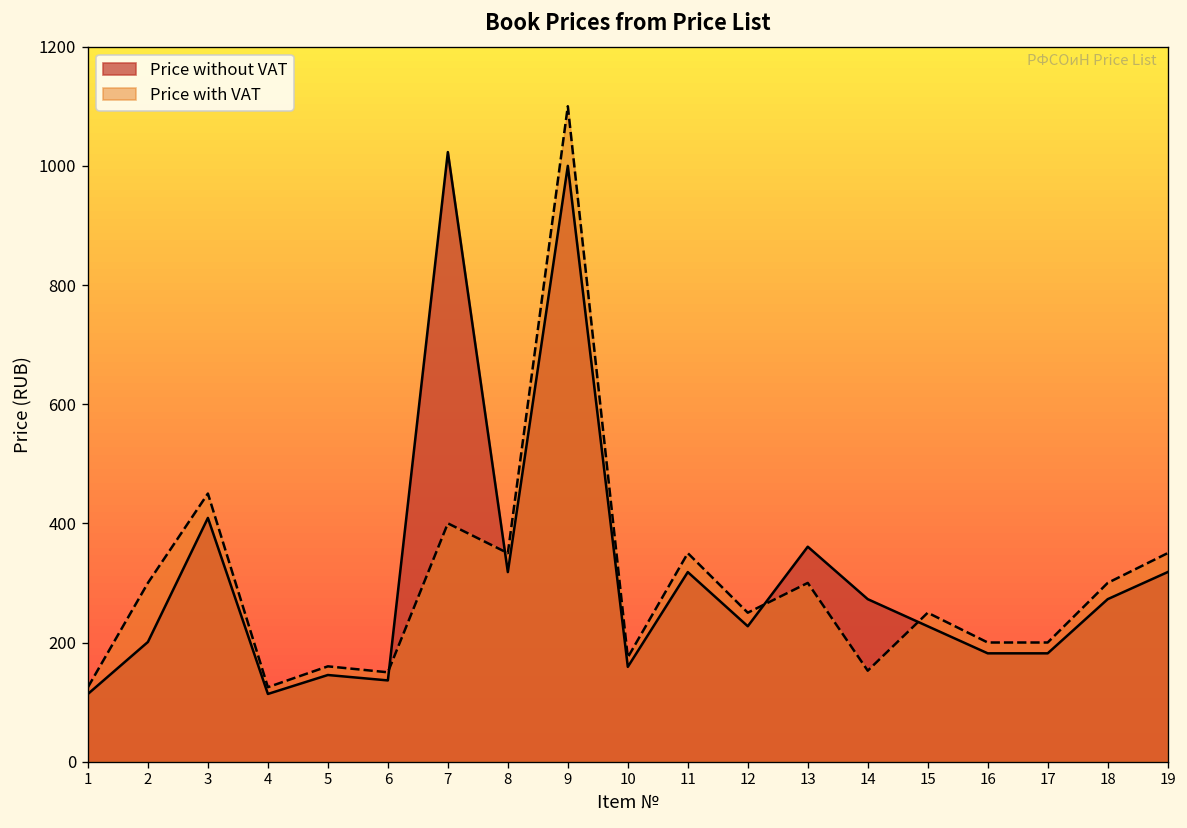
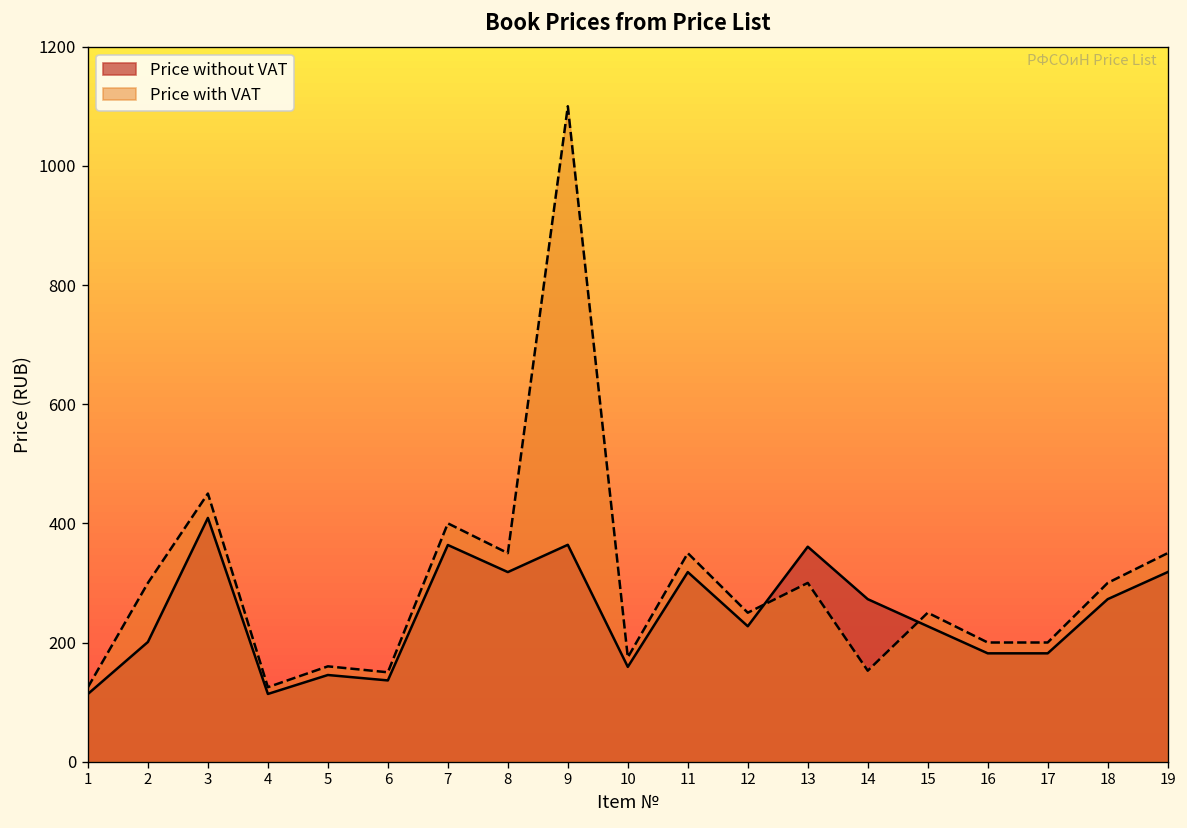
  {
    "Price without VAT": {
      "1": 110,
      "2": 200,
      "3": 410,
      "4": 110,
      "5": 150,
      "6": 140,
-     "7": 1020,
+     "7": 360,
      "8": 320,
-     "9": 1000,
+     "9": 360,
      "10": 160,
      "11": 320,
      "12": 230,
      "13": 360,
      "14": 270,
      "15": 230,
      "16": 180,
      "17": 180,
      "18": 270,
      "19": 320
    },
    "Price with VAT": {
      "1": 130,
      "2": 300,
      "3": 450,
      "4": 130,
      "5": 160,
      "6": 150,
      "7": 400,
      "8": 350,
      "9": 1100,
      "10": 180,
      "11": 350,
      "12": 250,
      "13": 300,
      "14": 150,
      "15": 250,
      "16": 200,
      "17": 200,
      "18": 300,
      "19": 350
    }
  }
